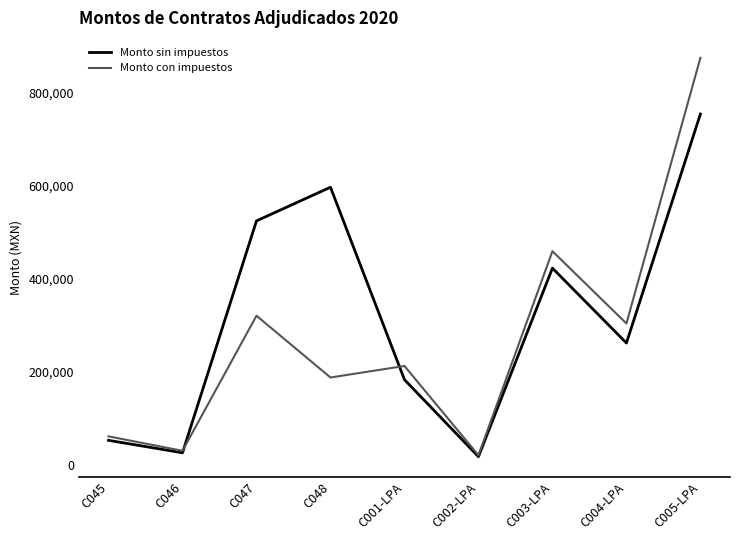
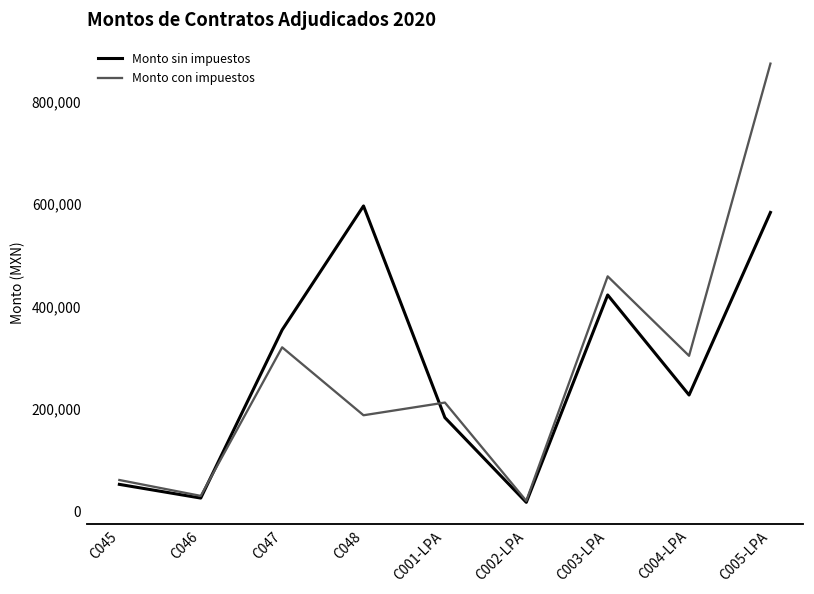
  {
    "Monto sin impuestos": {
      "C045": "50,000",
-     "C047": "520,000",
+     "C047": "350,000",
      "C048": "600,000",
      "C001-LPA": "180,000",
      "C003-LPA": "420,000",
-     "C004-LPA": "260,000",
-     "C005-LPA": "750,000"
+     "C004-LPA": "230,000",
+     "C005-LPA": "580,000"
    },
    "Monto con impuestos": {
      "C045": "60,000",
      "C047": "320,000",
      "C048": "190,000",
      "C001-LPA": "210,000",
      "C003-LPA": "460,000",
      "C004-LPA": "300,000",
      "C005-LPA": "870,000"
    }
  }
